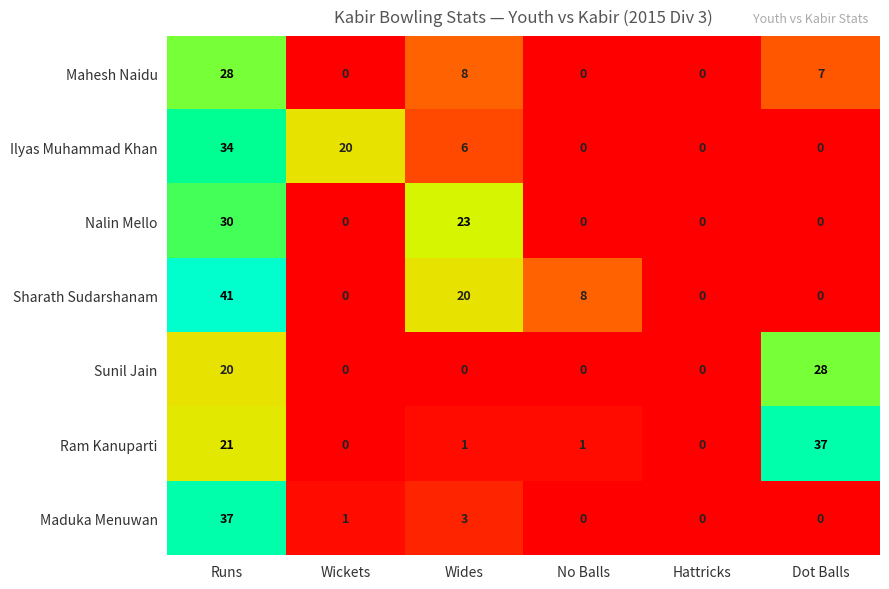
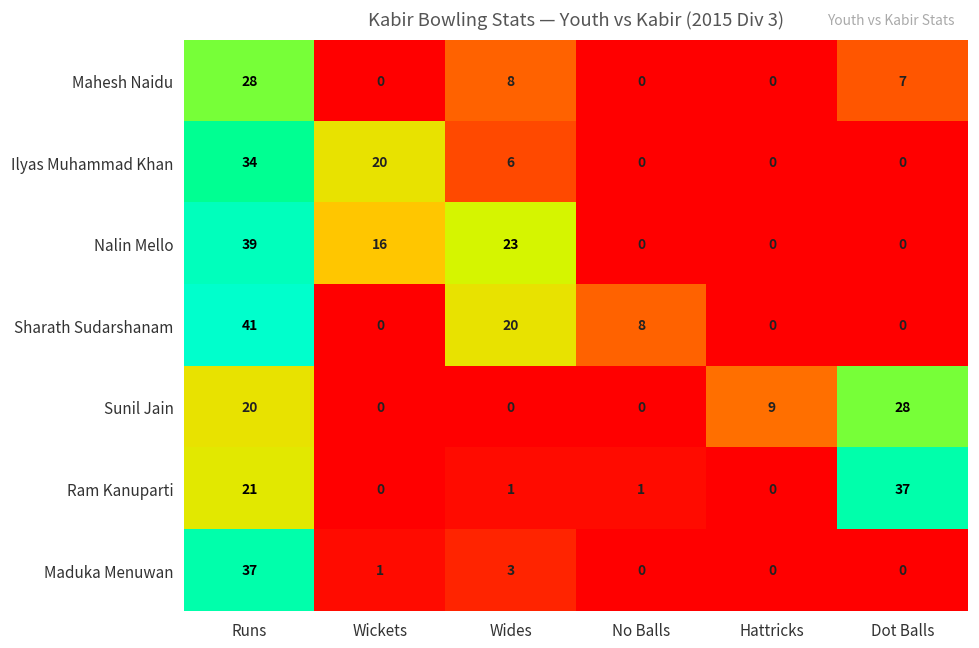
  {
    "Mahesh Naidu": {
      "Runs": 28,
      "Wickets": 0,
      "Wides": 8,
      "No Balls": 0,
      "Hattricks": 0,
      "Dot Balls": 7
    },
    "Ilyas Muhammad Khan": {
      "Runs": 34,
      "Wickets": 20,
      "Wides": 6,
      "No Balls": 0,
      "Hattricks": 0,
      "Dot Balls": 0
    },
    "Nalin Mello": {
-     "Runs": 30,
-     "Wickets": 0,
+     "Runs": 39,
+     "Wickets": 16,
      "Wides": 23,
      "No Balls": 0,
      "Hattricks": 0,
      "Dot Balls": 0
    },
    "Sharath Sudarshanam": {
      "Runs": 41,
      "Wickets": 0,
      "Wides": 20,
      "No Balls": 8,
      "Hattricks": 0,
      "Dot Balls": 0
    },
    "Sunil Jain": {
      "Runs": 20,
      "Wickets": 0,
      "Wides": 0,
      "No Balls": 0,
-     "Hattricks": 0,
+     "Hattricks": 9,
      "Dot Balls": 28
    },
    "Ram Kanuparti": {
      "Runs": 21,
      "Wickets": 0,
      "Wides": 1,
      "No Balls": 1,
      "Hattricks": 0,
      "Dot Balls": 37
    },
    "Maduka Menuwan": {
      "Runs": 37,
      "Wickets": 1,
      "Wides": 3,
      "No Balls": 0,
      "Hattricks": 0,
      "Dot Balls": 0
    }
  }
